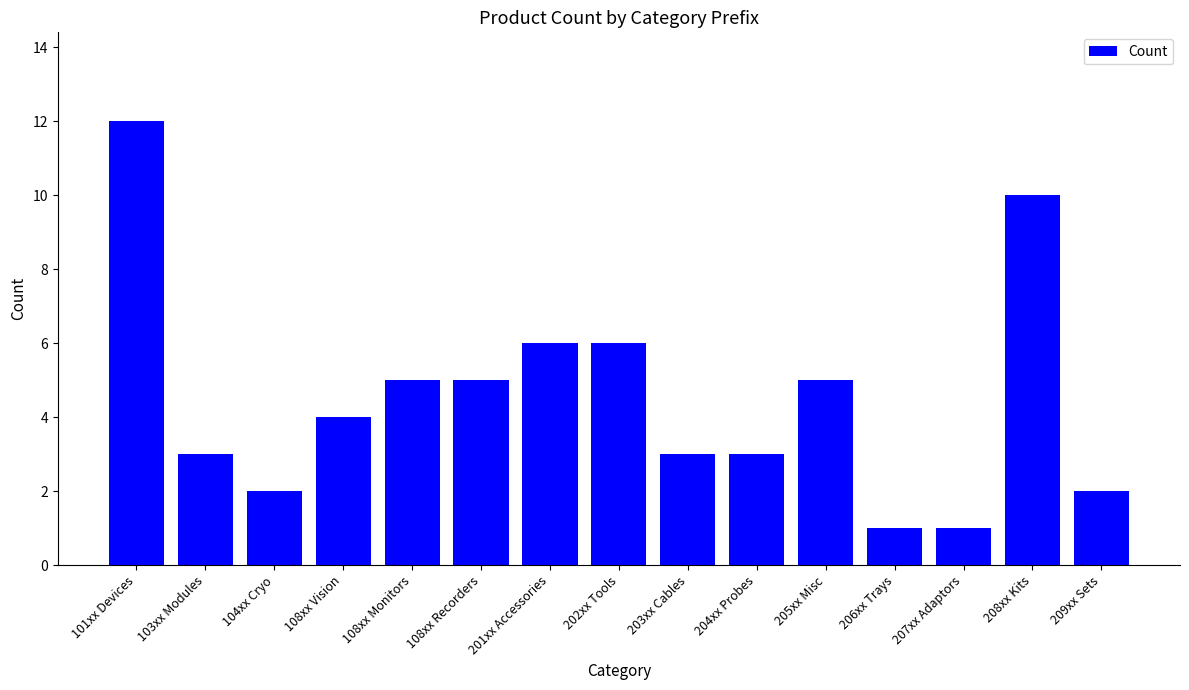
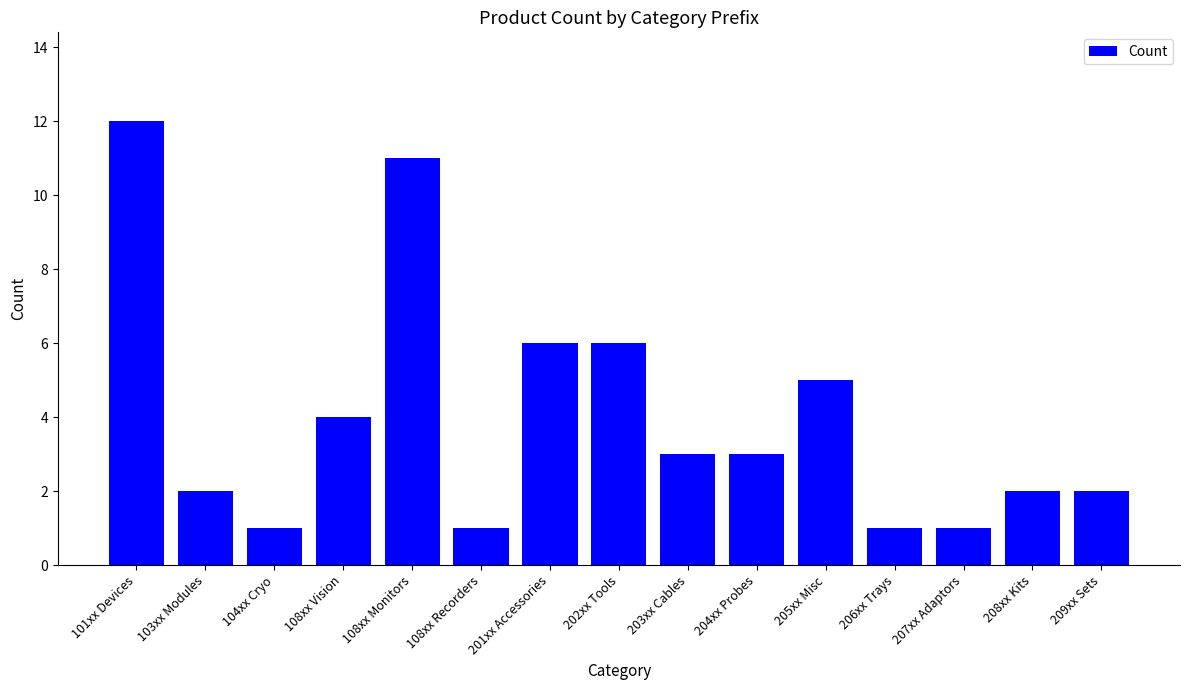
  {
    "101xx Devices": 12,
-   "103xx Modules": 3,
-   "104xx Cryo": 2,
+   "103xx Modules": 2,
+   "104xx Cryo": 1,
    "108xx Vision": 4,
-   "108xx Monitors": 5,
-   "108xx Recorders": 5,
+   "108xx Monitors": 11,
+   "108xx Recorders": 1,
    "201xx Accessories": 6,
    "202xx Tools": 6,
    "203xx Cables": 3,
    "204xx Probes": 3,
    "205xx Misc": 5,
    "206xx Trays": 1,
    "207xx Adaptors": 1,
-   "208xx Kits": 10,
+   "208xx Kits": 2,
    "209xx Sets": 2
  }
